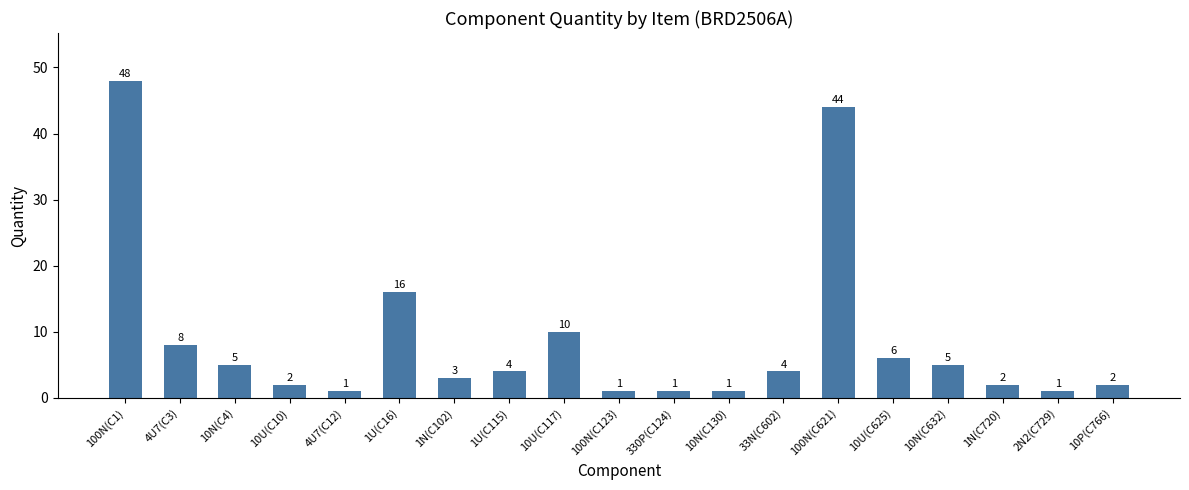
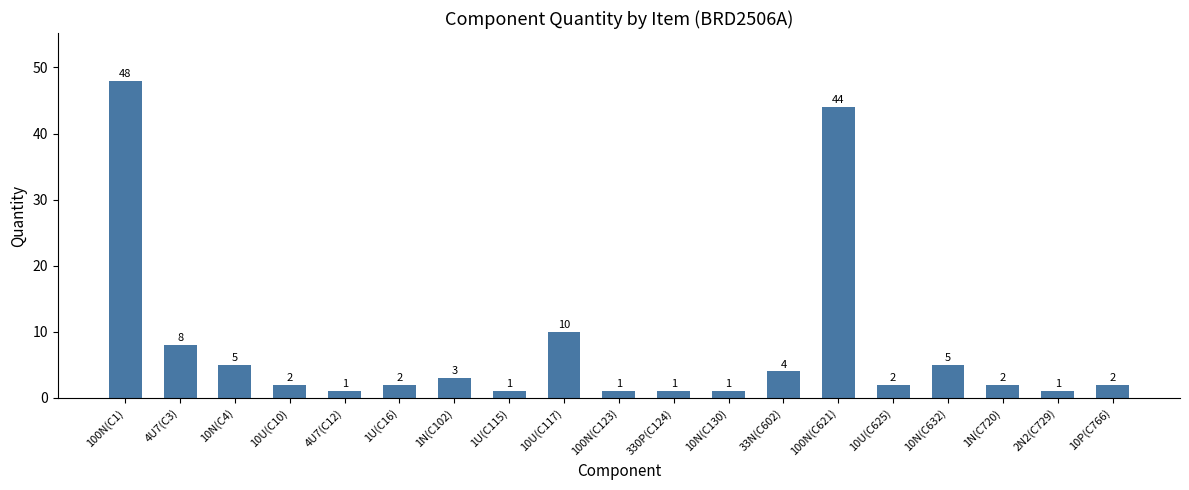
  {
    "100N(C1)": 48,
    "4U7(C3)": 8,
    "10N(C4)": 5,
    "10U(C10)": 2,
    "4U7(C12)": 1,
-   "1U(C16)": 16,
+   "1U(C16)": 2,
    "1N(C102)": 3,
-   "1U(C115)": 4,
+   "1U(C115)": 1,
    "10U(C117)": 10,
    "100N(C123)": 1,
    "330P(C124)": 1,
    "10N(C130)": 1,
    "33N(C602)": 4,
    "100N(C621)": 44,
-   "10U(C625)": 6,
+   "10U(C625)": 2,
    "10N(C632)": 5,
    "1N(C720)": 2,
    "2N2(C729)": 1,
    "10P(C766)": 2
  }
